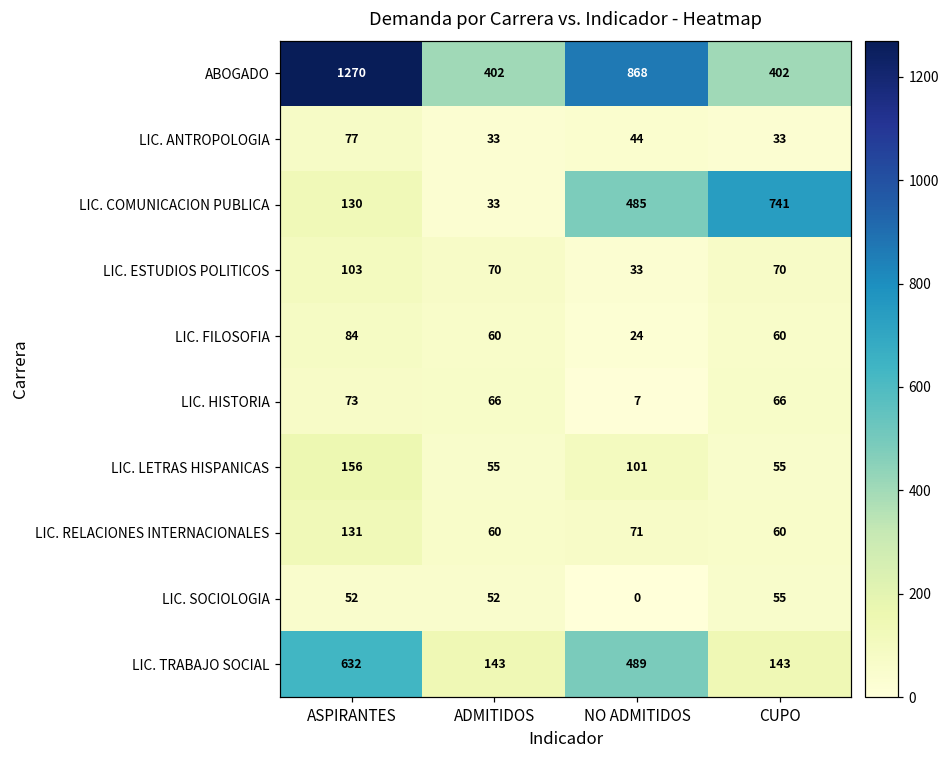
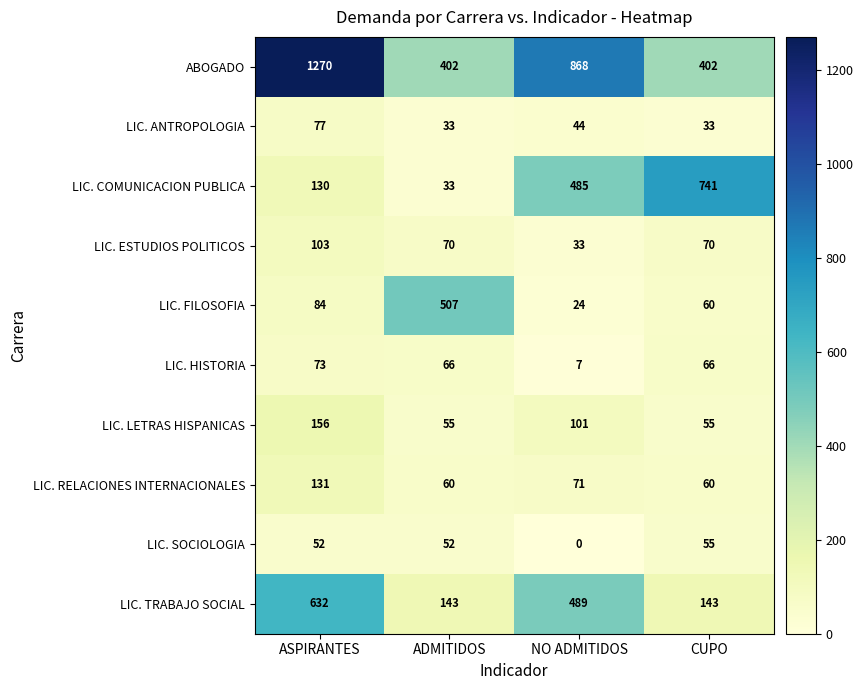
  {
    "ABOGADO": {
      "ASPIRANTES": 1270,
      "ADMITIDOS": 402,
      "NO ADMITIDOS": 868,
      "CUPO": 402
    },
    "LIC. ANTROPOLOGIA": {
      "ASPIRANTES": 77,
      "ADMITIDOS": 33,
      "NO ADMITIDOS": 44,
      "CUPO": 33
    },
    "LIC. COMUNICACION PUBLICA": {
      "ASPIRANTES": 130,
      "ADMITIDOS": 33,
      "NO ADMITIDOS": 485,
      "CUPO": 741
    },
    "LIC. ESTUDIOS POLITICOS": {
      "ASPIRANTES": 103,
      "ADMITIDOS": 70,
      "NO ADMITIDOS": 33,
      "CUPO": 70
    },
    "LIC. FILOSOFIA": {
      "ASPIRANTES": 84,
-     "ADMITIDOS": 60,
+     "ADMITIDOS": 507,
      "NO ADMITIDOS": 24,
      "CUPO": 60
    },
    "LIC. HISTORIA": {
      "ASPIRANTES": 73,
      "ADMITIDOS": 66,
      "NO ADMITIDOS": 7,
      "CUPO": 66
    },
    "LIC. LETRAS HISPANICAS": {
      "ASPIRANTES": 156,
      "ADMITIDOS": 55,
      "NO ADMITIDOS": 101,
      "CUPO": 55
    },
    "LIC. RELACIONES INTERNACIONALES": {
      "ASPIRANTES": 131,
      "ADMITIDOS": 60,
      "NO ADMITIDOS": 71,
      "CUPO": 60
    },
    "LIC. SOCIOLOGIA": {
      "ASPIRANTES": 52,
      "ADMITIDOS": 52,
      "NO ADMITIDOS": 0,
      "CUPO": 55
    },
    "LIC. TRABAJO SOCIAL": {
      "ASPIRANTES": 632,
      "ADMITIDOS": 143,
      "NO ADMITIDOS": 489,
      "CUPO": 143
    }
  }
